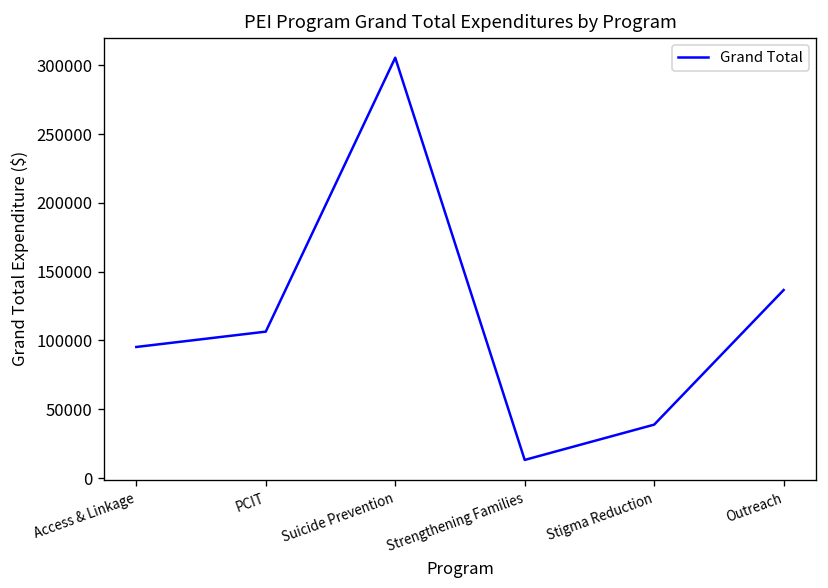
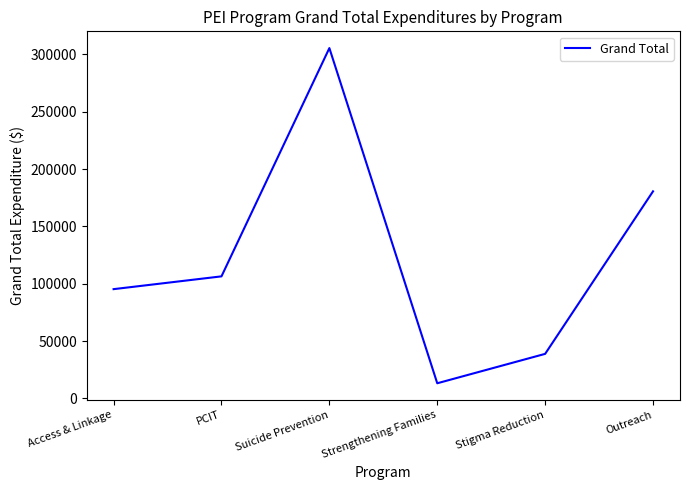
  {
    "Access & Linkage": 95000,
    "PCIT": 106000,
    "Suicide Prevention": 306000,
    "Strengthening Families": 13000,
    "Stigma Reduction": 39000,
-   "Outreach": 137000
+   "Outreach": 181000
  }
